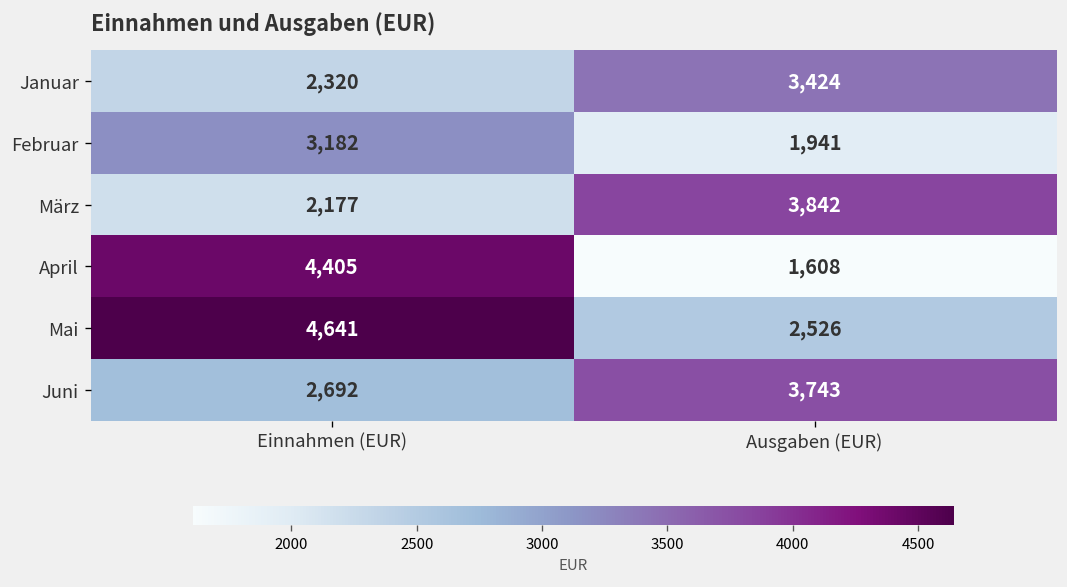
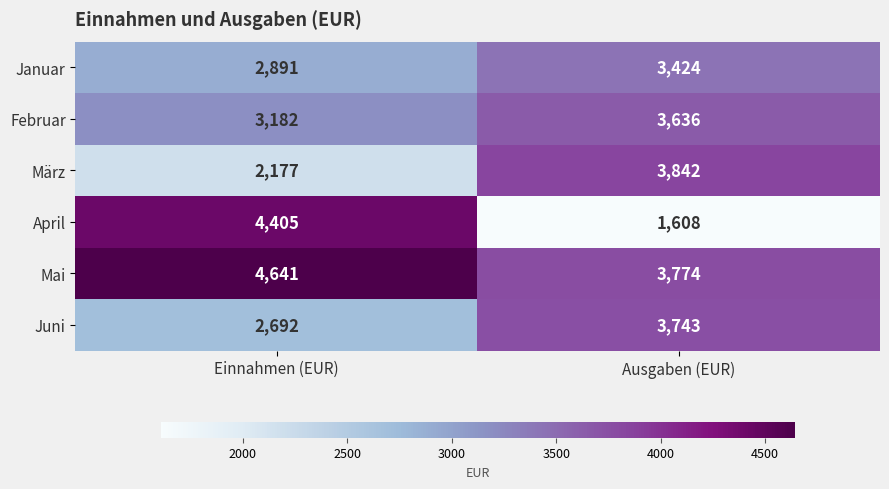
  {
    "Januar": {
-     "Einnahmen (EUR)": "2,320",
+     "Einnahmen (EUR)": "2,891",
      "Ausgaben (EUR)": "3,424"
    },
    "Februar": {
      "Einnahmen (EUR)": "3,182",
-     "Ausgaben (EUR)": "1,941"
+     "Ausgaben (EUR)": "3,636"
    },
    "März": {
      "Einnahmen (EUR)": "2,177",
      "Ausgaben (EUR)": "3,842"
    },
    "April": {
      "Einnahmen (EUR)": "4,405",
      "Ausgaben (EUR)": "1,608"
    },
    "Mai": {
      "Einnahmen (EUR)": "4,641",
-     "Ausgaben (EUR)": "2,526"
+     "Ausgaben (EUR)": "3,774"
    },
    "Juni": {
      "Einnahmen (EUR)": "2,692",
      "Ausgaben (EUR)": "3,743"
    }
  }
